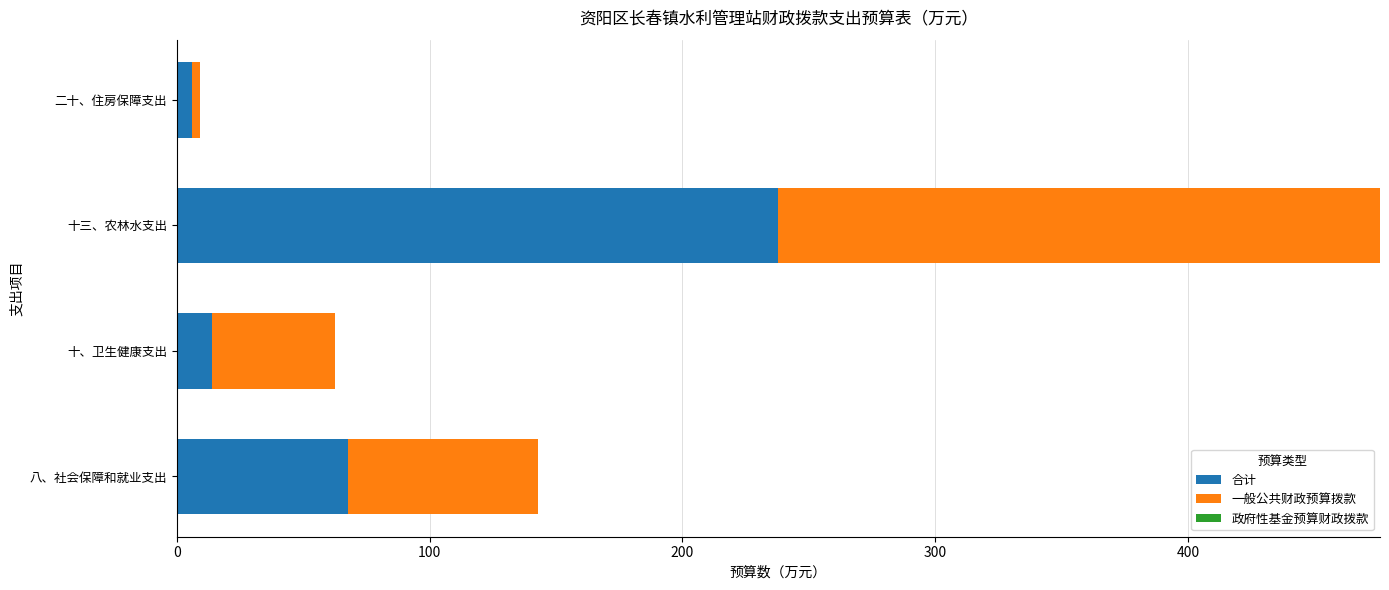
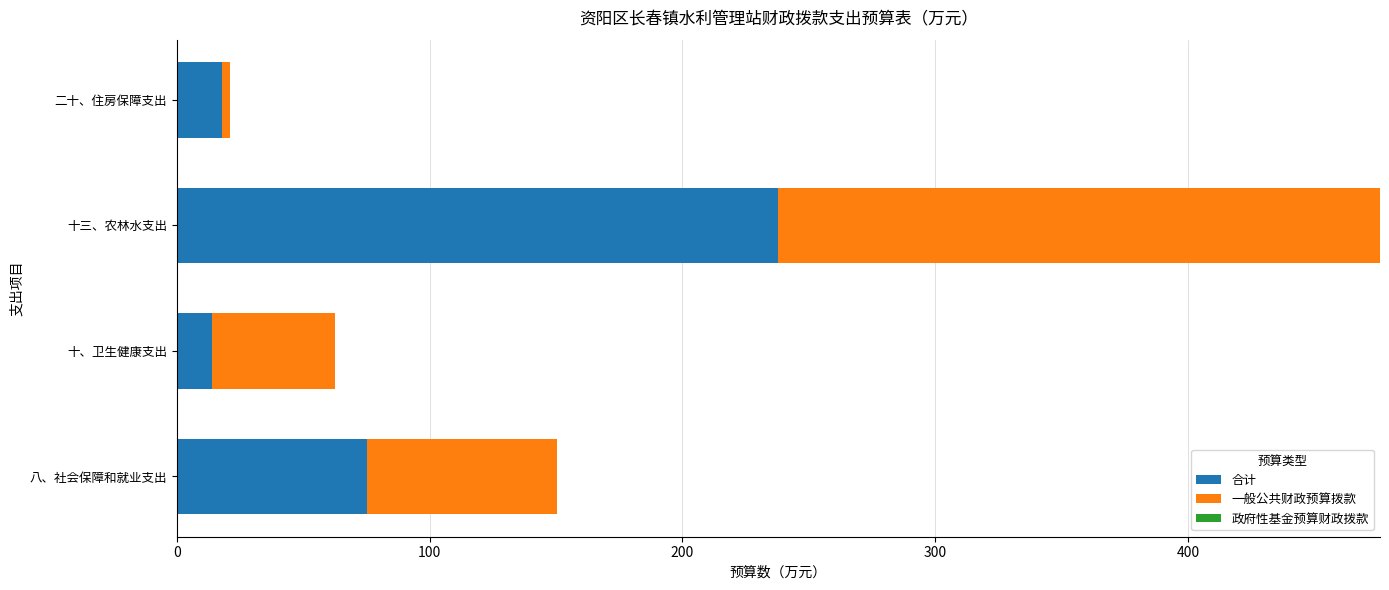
  {
    "合计": {
-     "二十、住房保障支出": 6,
+     "二十、住房保障支出": 18,
      "十三、农林水支出": 238,
      "十、卫生健康支出": 14,
-     "八、社会保障和就业支出": 68
+     "八、社会保障和就业支出": 75
    }
  }
